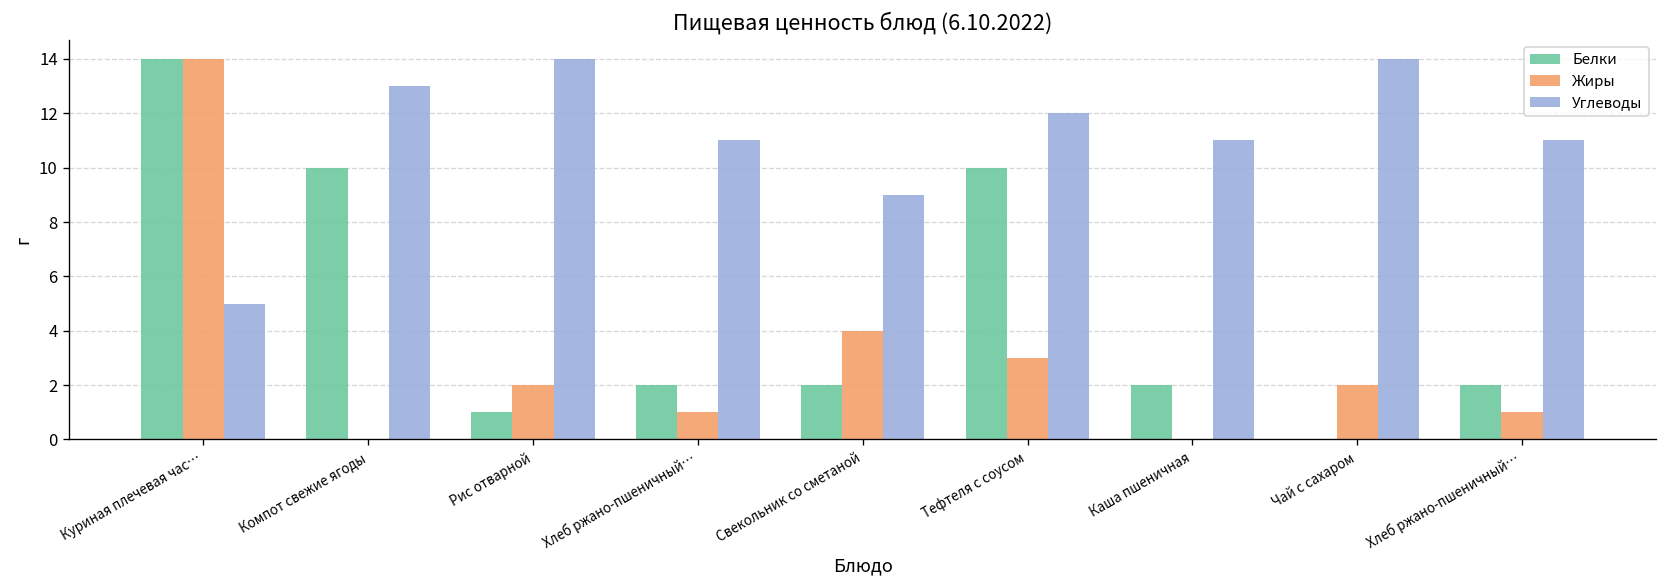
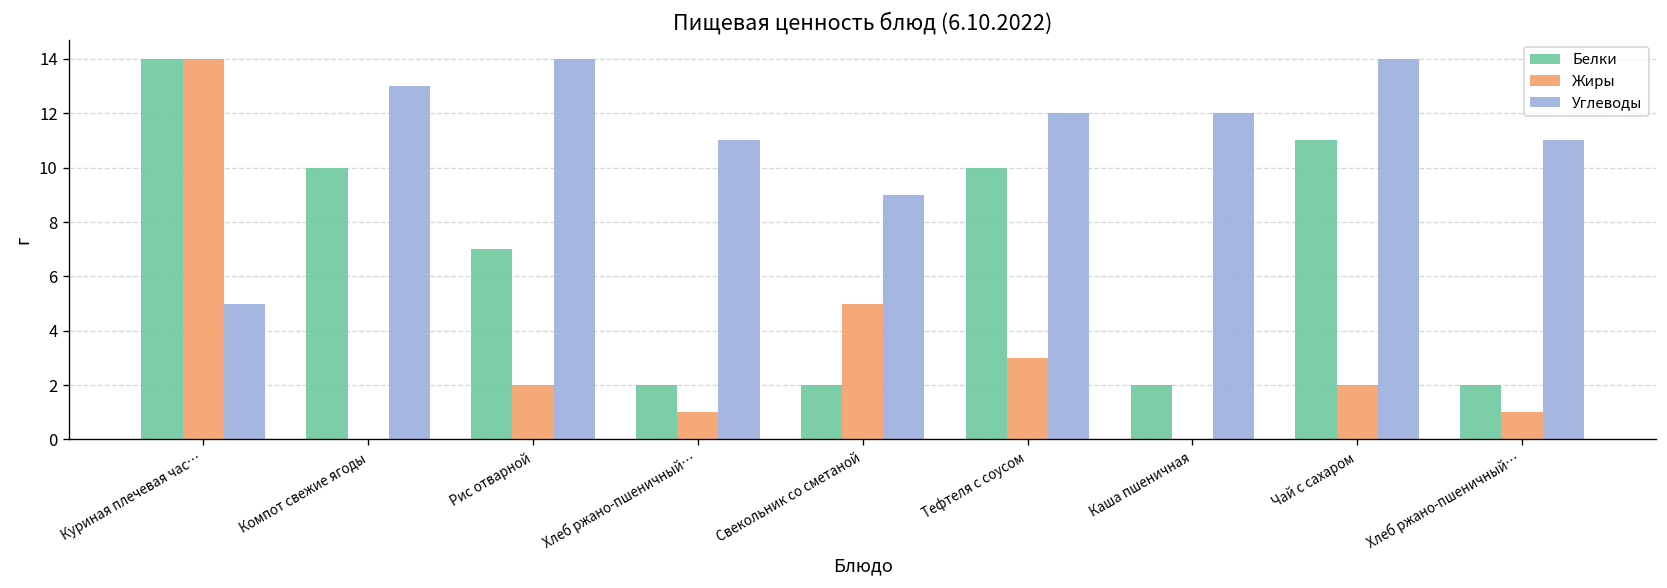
  {
    "Белки": {
      "Куриная плечевая час…": 14,
      "Компот свежие ягоды": 10,
-     "Рис отварной": 1,
+     "Рис отварной": 7,
      "Свекольник со сметаной": 2,
      "Тефтеля с соусом": 10,
      "Каша пшеничная": 2,
-     "Чай с сахаром": 0
+     "Чай с сахаром": 11
    },
    "Жиры": {
      "Куриная плечевая час…": 14,
      "Компот свежие ягоды": 0,
      "Рис отварной": 2,
-     "Свекольник со сметаной": 4,
+     "Свекольник со сметаной": 5,
      "Тефтеля с соусом": 3,
      "Каша пшеничная": 0,
      "Чай с сахаром": 2
    },
    "Углеводы": {
      "Куриная плечевая час…": 5,
      "Компот свежие ягоды": 13,
      "Рис отварной": 14,
      "Свекольник со сметаной": 9,
      "Тефтеля с соусом": 12,
-     "Каша пшеничная": 11,
+     "Каша пшеничная": 12,
      "Чай с сахаром": 14
    }
  }
